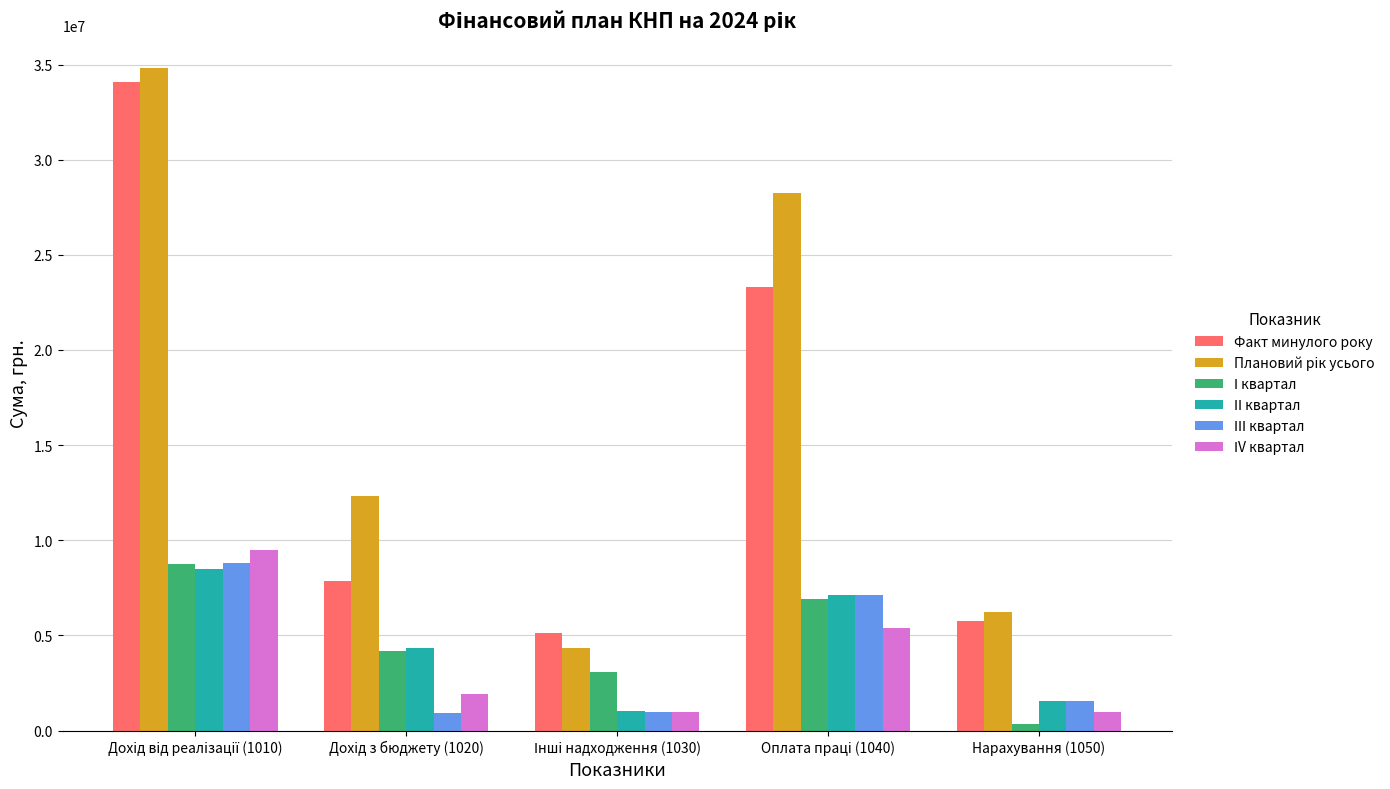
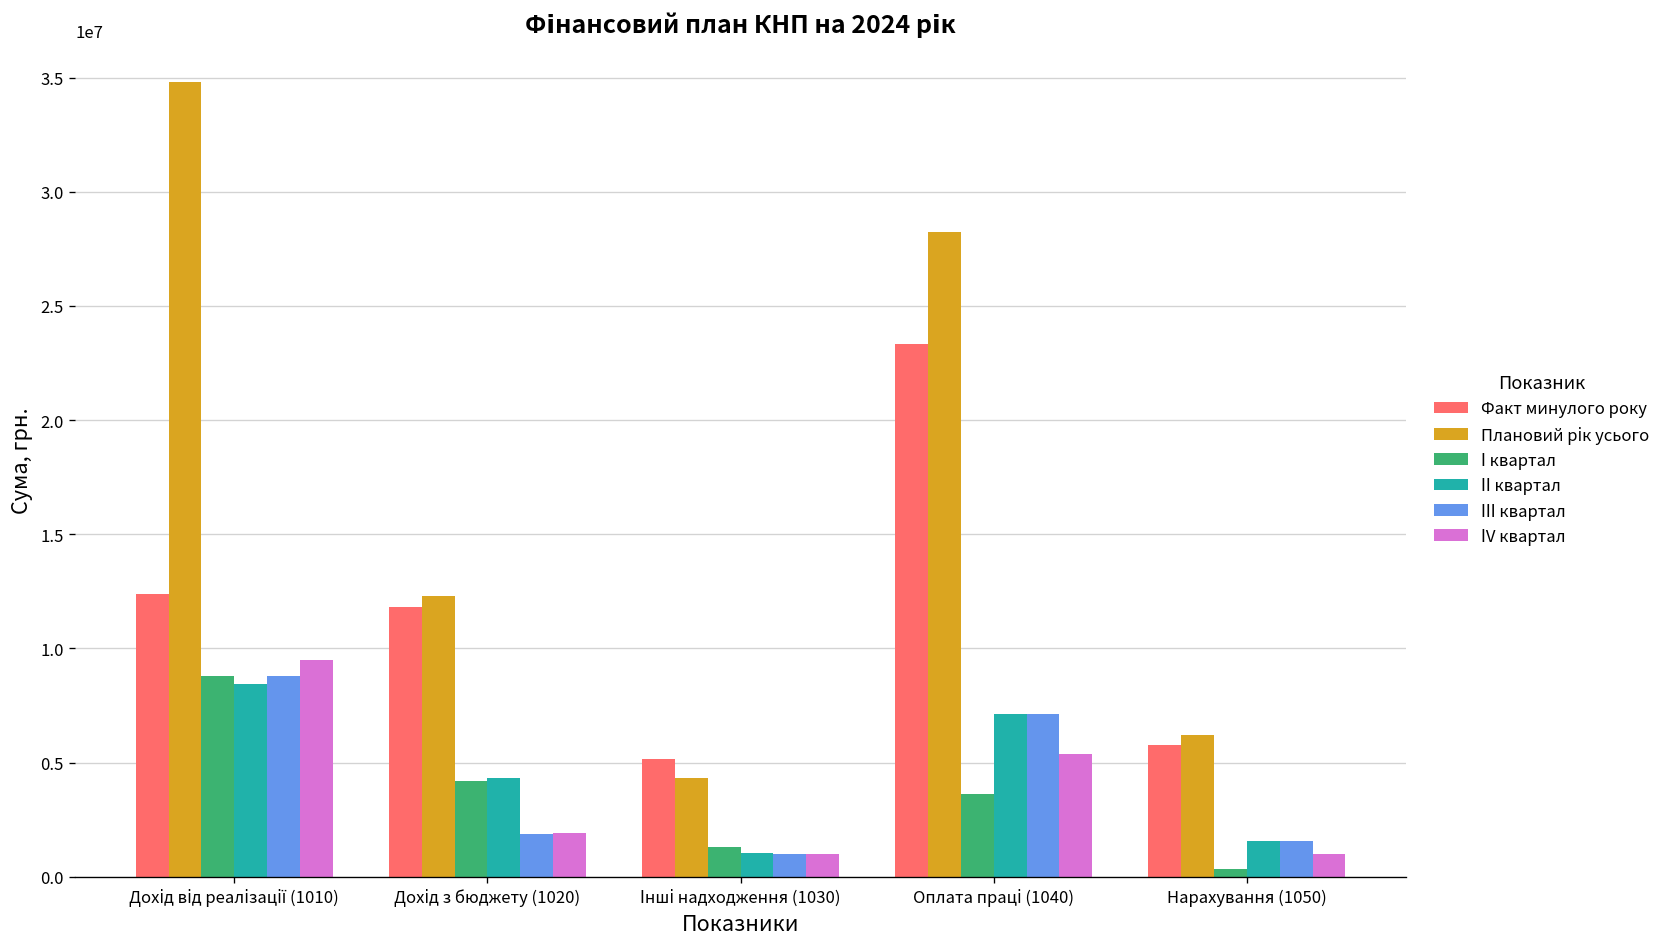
  {
    "Факт минулого року": {
-     "Дохід від реалізації (1010)": 34100000,
-     "Дохід з бюджету (1020)": 7800000,
+     "Дохід від реалізації (1010)": 12400000,
+     "Дохід з бюджету (1020)": 11800000,
      "Інші надходження (1030)": 5100000,
      "Оплата праці (1040)": 23300000,
      "Нарахування (1050)": 5800000
    },
    "Плановий рік усього": {
      "Дохід від реалізації (1010)": 34800000,
      "Дохід з бюджету (1020)": 12300000,
      "Інші надходження (1030)": 4300000,
      "Оплата праці (1040)": 28300000,
      "Нарахування (1050)": 6200000
    },
    "І квартал": {
      "Дохід від реалізації (1010)": 8800000,
      "Дохід з бюджету (1020)": 4200000,
-     "Інші надходження (1030)": 3000000,
-     "Оплата праці (1040)": 6900000,
+     "Інші надходження (1030)": 1300000,
+     "Оплата праці (1040)": 3600000,
      "Нарахування (1050)": 400000
    },
    "ІІ квартал": {
      "Дохід від реалізації (1010)": 8500000,
      "Дохід з бюджету (1020)": 4300000,
      "Інші надходження (1030)": 1000000,
      "Оплата праці (1040)": 7100000,
      "Нарахування (1050)": 1600000
    },
    "ІІІ квартал": {
      "Дохід від реалізації (1010)": 8800000,
-     "Дохід з бюджету (1020)": 900000,
+     "Дохід з бюджету (1020)": 1900000,
      "Інші надходження (1030)": 1000000,
      "Оплата праці (1040)": 7100000,
      "Нарахування (1050)": 1600000
    },
    "ІV квартал": {
      "Дохід від реалізації (1010)": 9500000,
      "Дохід з бюджету (1020)": 1900000,
      "Інші надходження (1030)": 1000000,
      "Оплата праці (1040)": 5400000,
      "Нарахування (1050)": 1000000
    }
  }
